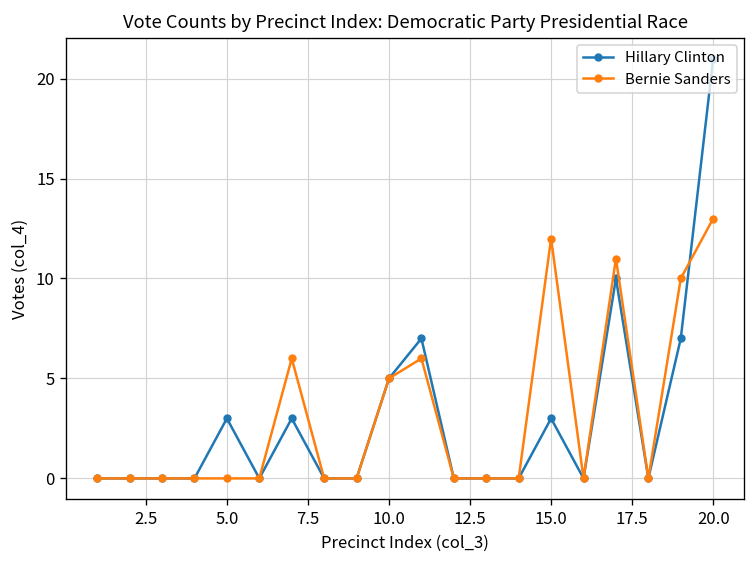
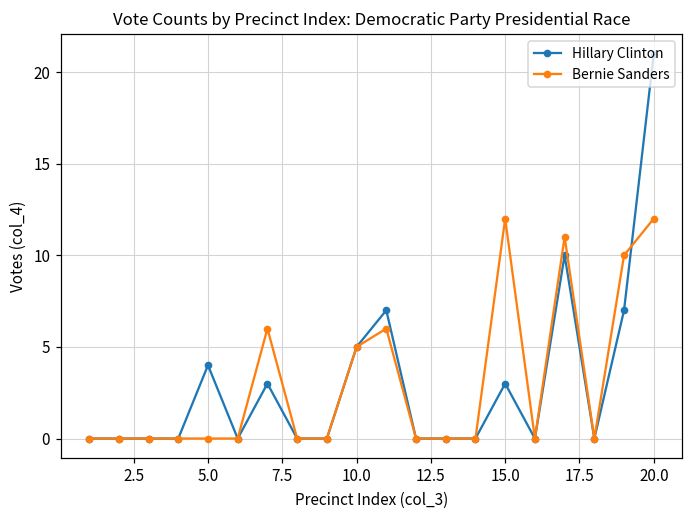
  {
    "Hillary Clinton": {
-     "5.0": 3,
+     "5.0": 4,
      "15.0": 3
    },
    "Bernie Sanders": {
      "5.0": 0,
      "15.0": 12,
-     "20.0": 13
+     "20.0": 12
    }
  }
